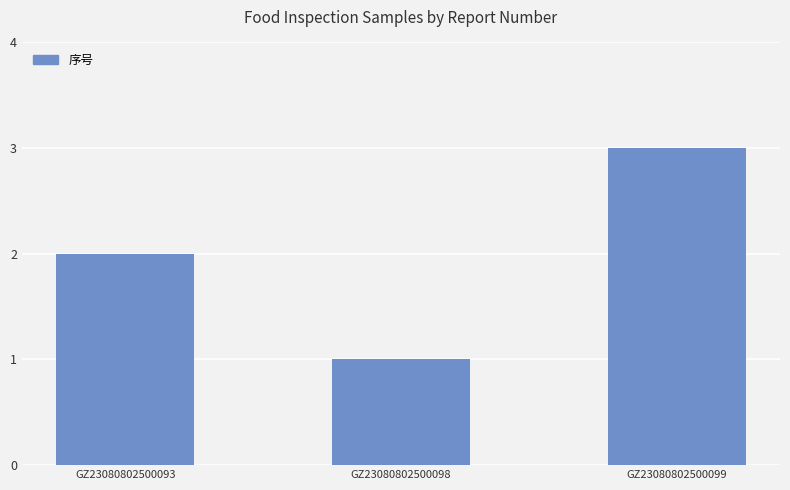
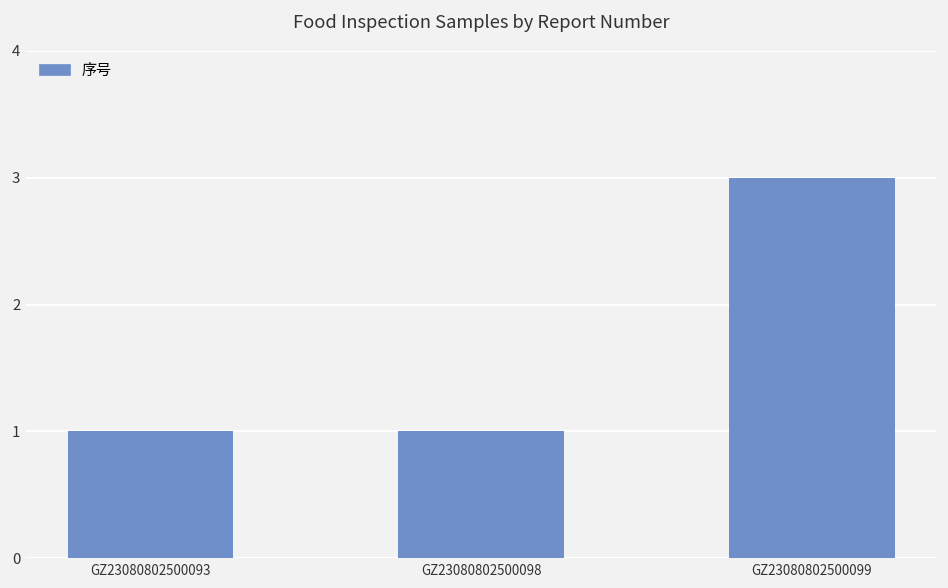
  {
-   "GZ23080802500093": 2,
+   "GZ23080802500093": 1,
    "GZ23080802500098": 1,
    "GZ23080802500099": 3
  }
